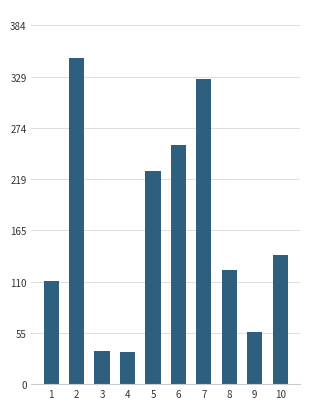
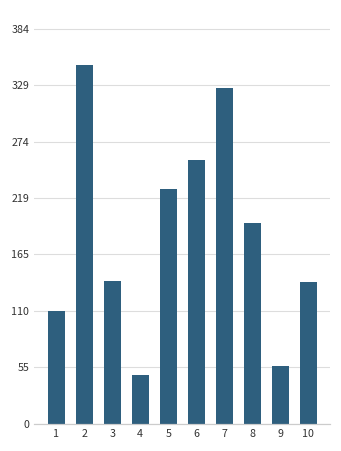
  {
    "1": 110,
    "2": 350,
-   "3": 40,
-   "4": 30,
+   "3": 140,
+   "4": 50,
    "5": 230,
    "6": 260,
    "7": 330,
-   "8": 120,
+   "8": 200,
    "9": 60,
    "10": 140
  }
